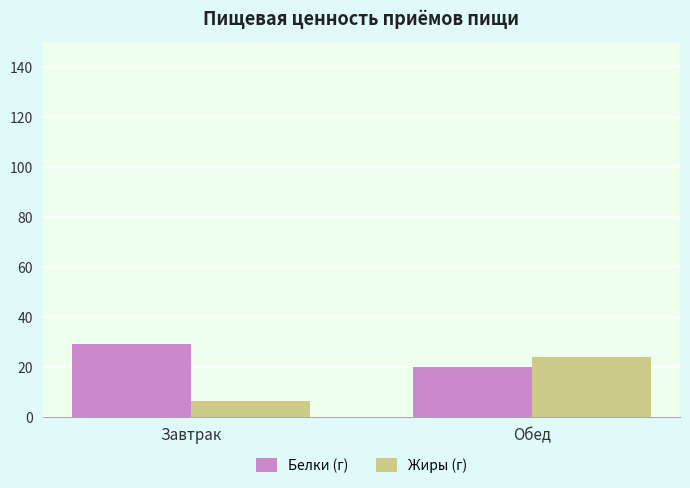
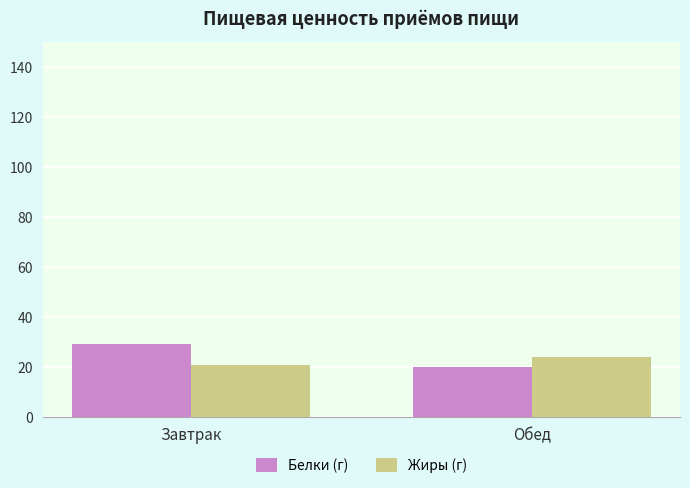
  {
    "Белки (г)": {
      "Завтрак": 29,
      "Обед": 20
    },
    "Жиры (г)": {
-     "Завтрак": 7,
+     "Завтрак": 21,
      "Обед": 24
    }
  }
